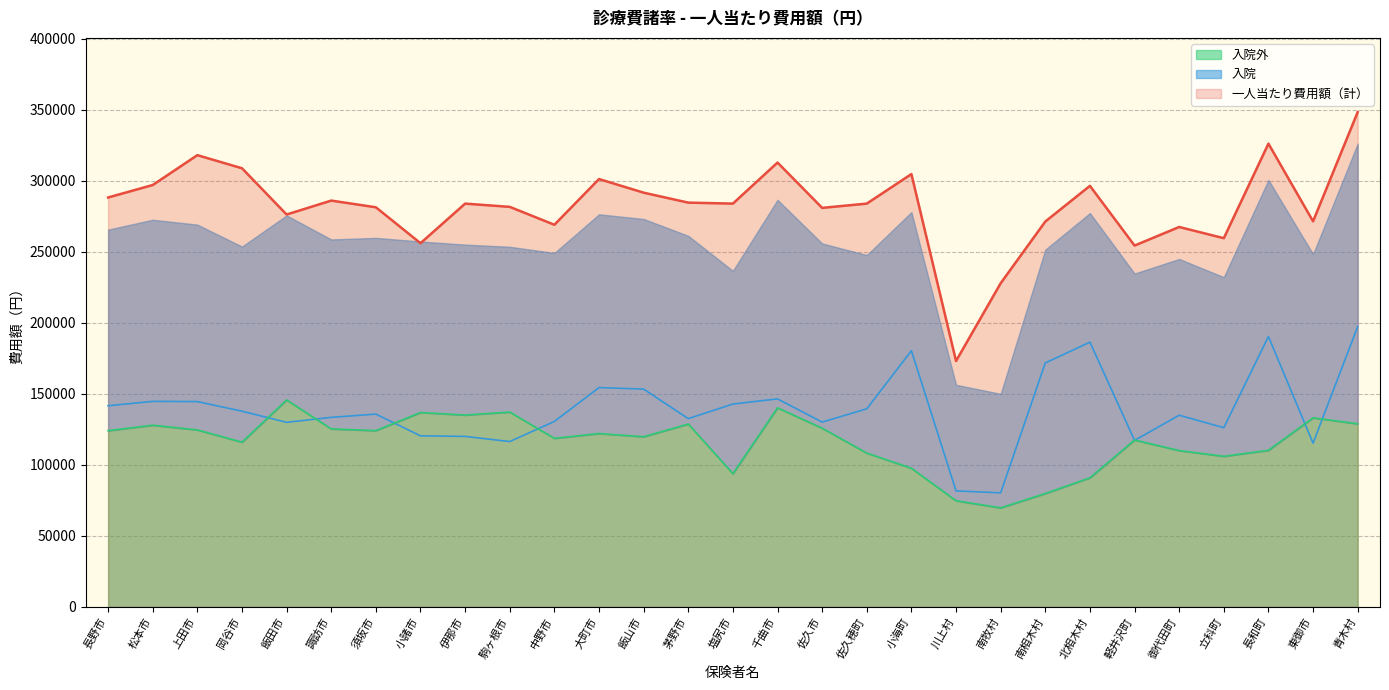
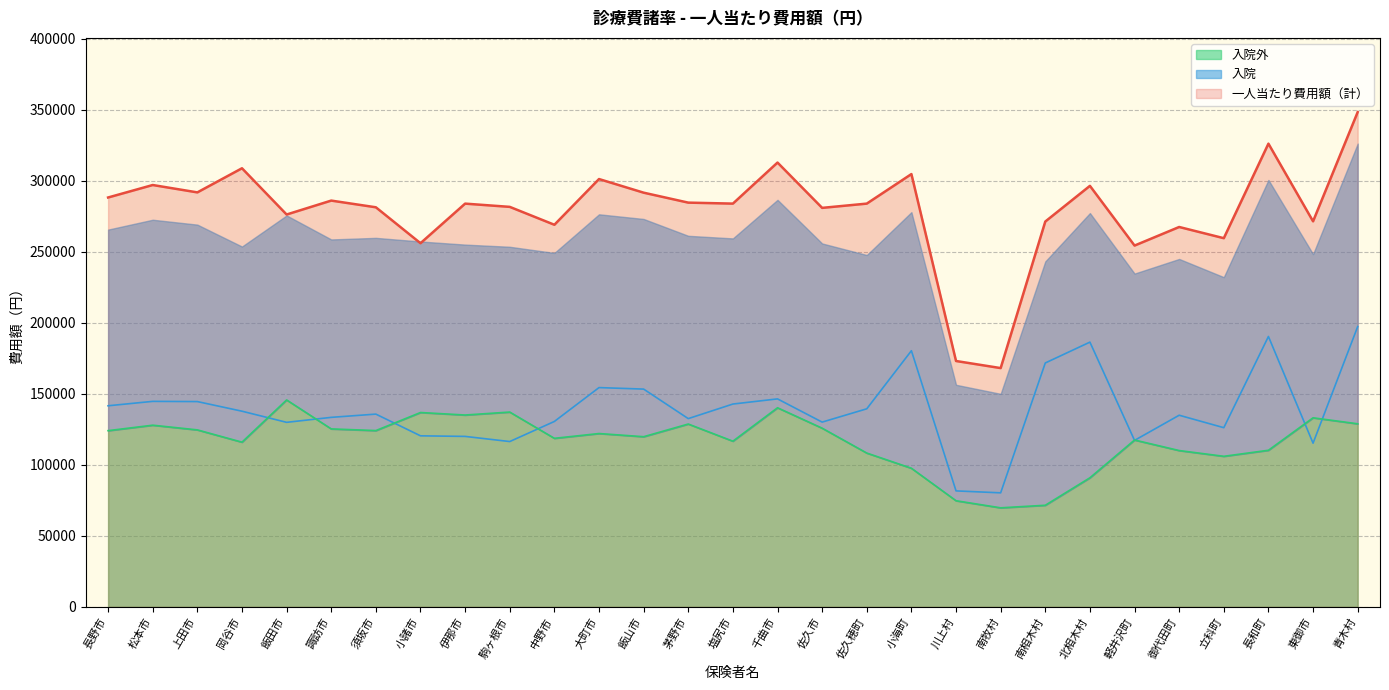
  {
    "入院外": {
      "長野市": 124000,
      "松本市": 128000,
      "上田市": 125000,
      "岡谷市": 116000,
      "飯田市": 146000,
      "諏訪市": 125000,
      "須坂市": 124000,
      "小諸市": 137000,
      "伊那市": 135000,
      "駒ヶ根市": 137000,
      "中野市": 119000,
      "大町市": 122000,
      "飯山市": 120000,
      "茅野市": 129000,
-     "塩尻市": 94000,
+     "塩尻市": 117000,
      "千曲市": 140000,
      "佐久市": 126000,
      "佐久穂町": 108000,
      "小海町": 98000,
      "川上村": 75000,
      "南牧村": 70000,
-     "南相木村": 80000,
+     "南相木村": 71000,
      "北相木村": 91000,
      "御代田町": 110000,
      "立科町": 106000,
      "長和町": 110000,
      "東御市": 133000,
      "青木村": 129000
    },
    "一人当たり費用額（計）": {
      "長野市": 288000,
      "松本市": 297000,
-     "上田市": 318000,
+     "上田市": 292000,
      "岡谷市": 309000,
      "諏訪市": 286000,
      "須坂市": 281000,
      "伊那市": 284000,
      "駒ヶ根市": 282000,
      "中野市": 269000,
      "大町市": 301000,
      "飯山市": 291000,
      "茅野市": 284000,
      "塩尻市": 284000,
      "千曲市": 313000,
      "佐久市": 281000,
      "佐久穂町": 284000,
      "小海町": 305000,
      "川上村": 173000,
-     "南牧村": 228000,
+     "南牧村": 168000,
      "南相木村": 271000,
      "北相木村": 296000,
      "軽井沢町": 254000,
      "御代田町": 267000,
      "立科町": 259000,
      "長和町": 326000,
      "東御市": 271000,
      "青木村": 348000
    }
  }
